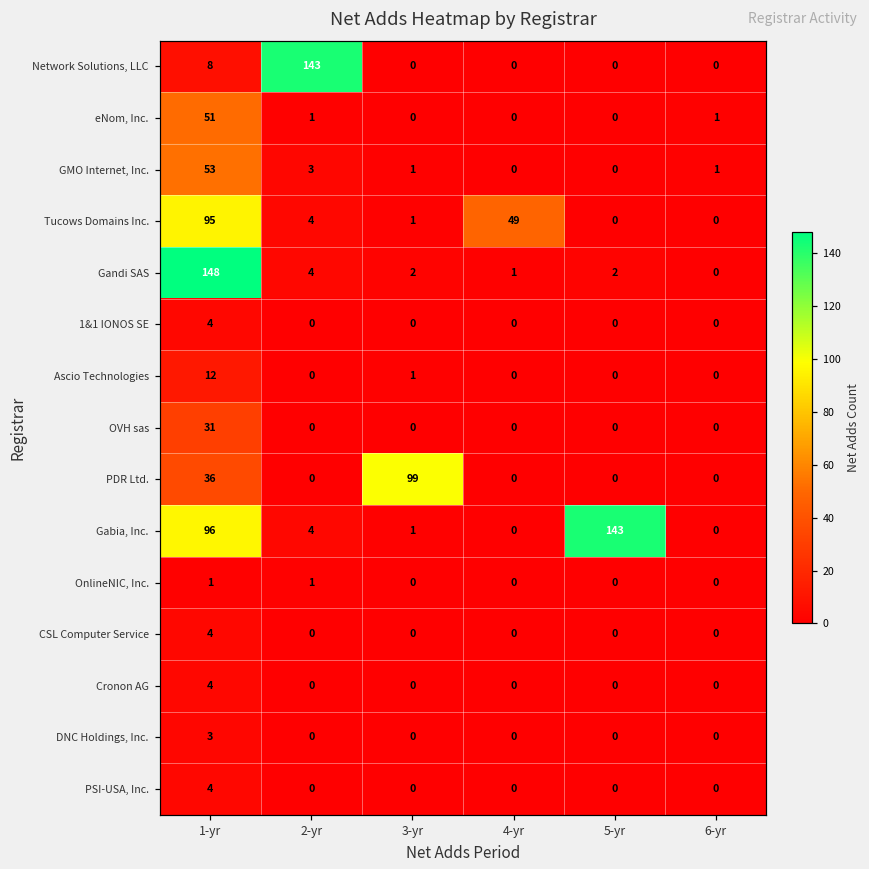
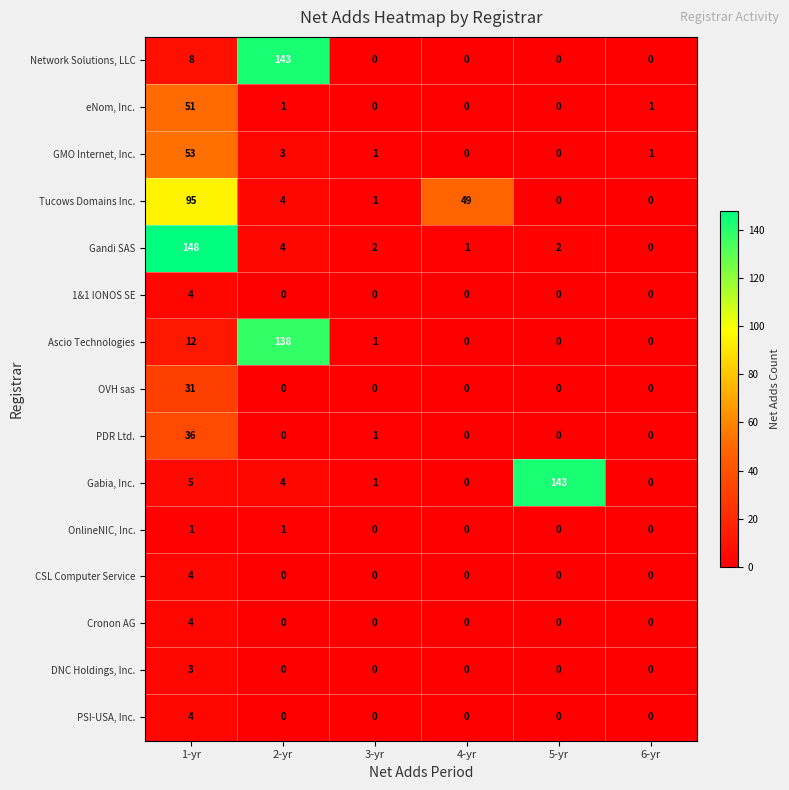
  {
    "Network Solutions, LLC": {
      "1-yr": 8,
      "2-yr": 143,
      "3-yr": 0,
      "4-yr": 0,
      "5-yr": 0,
      "6-yr": 0
    },
    "eNom, Inc.": {
      "1-yr": 51,
      "2-yr": 1,
      "3-yr": 0,
      "4-yr": 0,
      "5-yr": 0,
      "6-yr": 1
    },
    "GMO Internet, Inc.": {
      "1-yr": 53,
      "2-yr": 3,
      "3-yr": 1,
      "4-yr": 0,
      "5-yr": 0,
      "6-yr": 1
    },
    "Tucows Domains Inc.": {
      "1-yr": 95,
      "2-yr": 4,
      "3-yr": 1,
      "4-yr": 49,
      "5-yr": 0,
      "6-yr": 0
    },
    "Gandi SAS": {
      "1-yr": 148,
      "2-yr": 4,
      "3-yr": 2,
      "4-yr": 1,
      "5-yr": 2,
      "6-yr": 0
    },
    "1&1 IONOS SE": {
      "1-yr": 4,
      "2-yr": 0,
      "3-yr": 0,
      "4-yr": 0,
      "5-yr": 0,
      "6-yr": 0
    },
    "Ascio Technologies": {
      "1-yr": 12,
-     "2-yr": 0,
+     "2-yr": 138,
      "3-yr": 1,
      "4-yr": 0,
      "5-yr": 0,
      "6-yr": 0
    },
    "OVH sas": {
      "1-yr": 31,
      "2-yr": 0,
      "3-yr": 0,
      "4-yr": 0,
      "5-yr": 0,
      "6-yr": 0
    },
    "PDR Ltd.": {
      "1-yr": 36,
      "2-yr": 0,
-     "3-yr": 99,
+     "3-yr": 1,
      "4-yr": 0,
      "5-yr": 0,
      "6-yr": 0
    },
    "Gabia, Inc.": {
-     "1-yr": 96,
+     "1-yr": 5,
      "2-yr": 4,
      "3-yr": 1,
      "4-yr": 0,
      "5-yr": 143,
      "6-yr": 0
    },
    "OnlineNIC, Inc.": {
      "1-yr": 1,
      "2-yr": 1,
      "3-yr": 0,
      "4-yr": 0,
      "5-yr": 0,
      "6-yr": 0
    },
    "CSL Computer Service": {
      "1-yr": 4,
      "2-yr": 0,
      "3-yr": 0,
      "4-yr": 0,
      "5-yr": 0,
      "6-yr": 0
    },
    "Cronon AG": {
      "1-yr": 4,
      "2-yr": 0,
      "3-yr": 0,
      "4-yr": 0,
      "5-yr": 0,
      "6-yr": 0
    },
    "DNC Holdings, Inc.": {
      "1-yr": 3,
      "2-yr": 0,
      "3-yr": 0,
      "4-yr": 0,
      "5-yr": 0,
      "6-yr": 0
    },
    "PSI-USA, Inc.": {
      "1-yr": 4,
      "2-yr": 0,
      "3-yr": 0,
      "4-yr": 0,
      "5-yr": 0,
      "6-yr": 0
    }
  }
